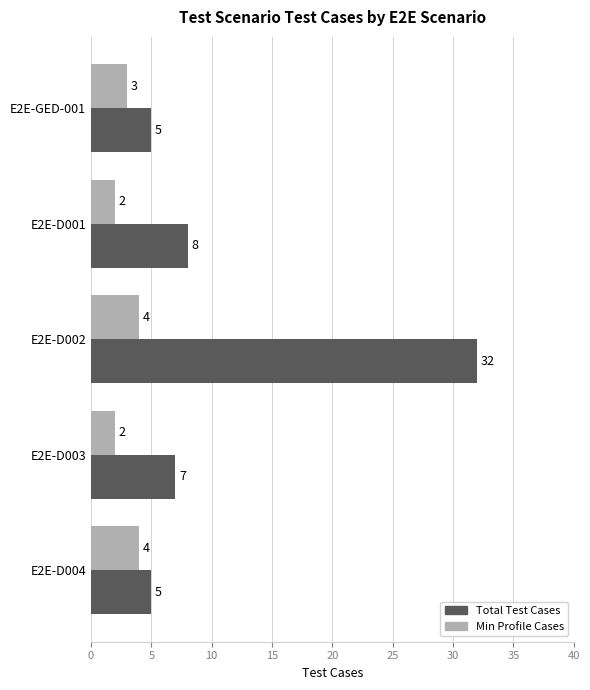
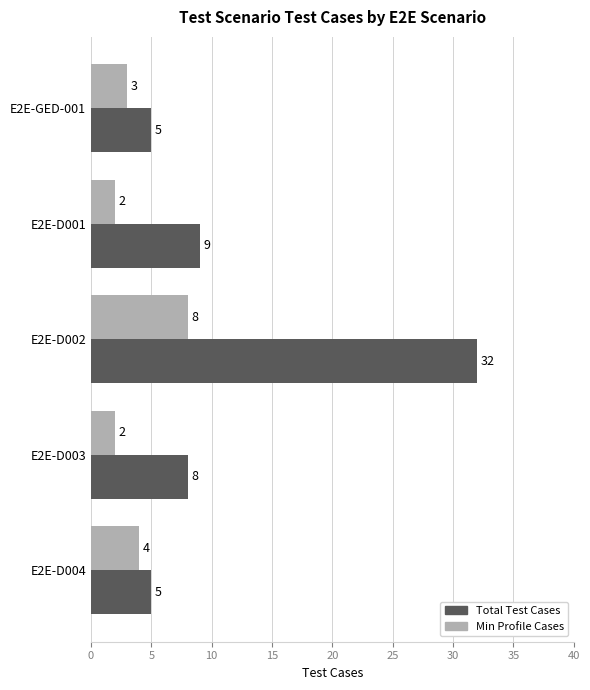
  {
    "Total Test Cases": {
      "E2E-GED-001": 5,
-     "E2E-D001": 8,
+     "E2E-D001": 9,
      "E2E-D002": 32,
-     "E2E-D003": 7,
+     "E2E-D003": 8,
      "E2E-D004": 5
    },
    "Min Profile Cases": {
      "E2E-GED-001": 3,
      "E2E-D001": 2,
-     "E2E-D002": 4,
+     "E2E-D002": 8,
      "E2E-D003": 2,
      "E2E-D004": 4
    }
  }
